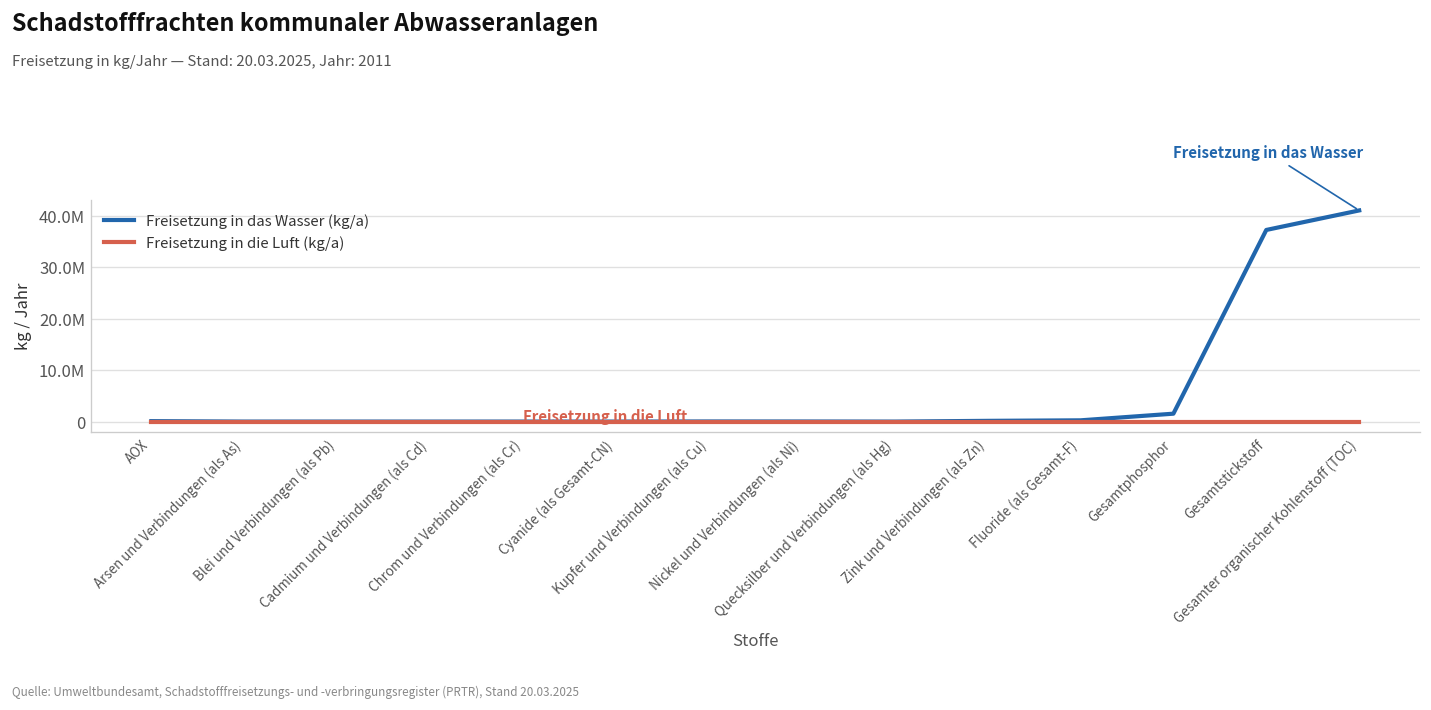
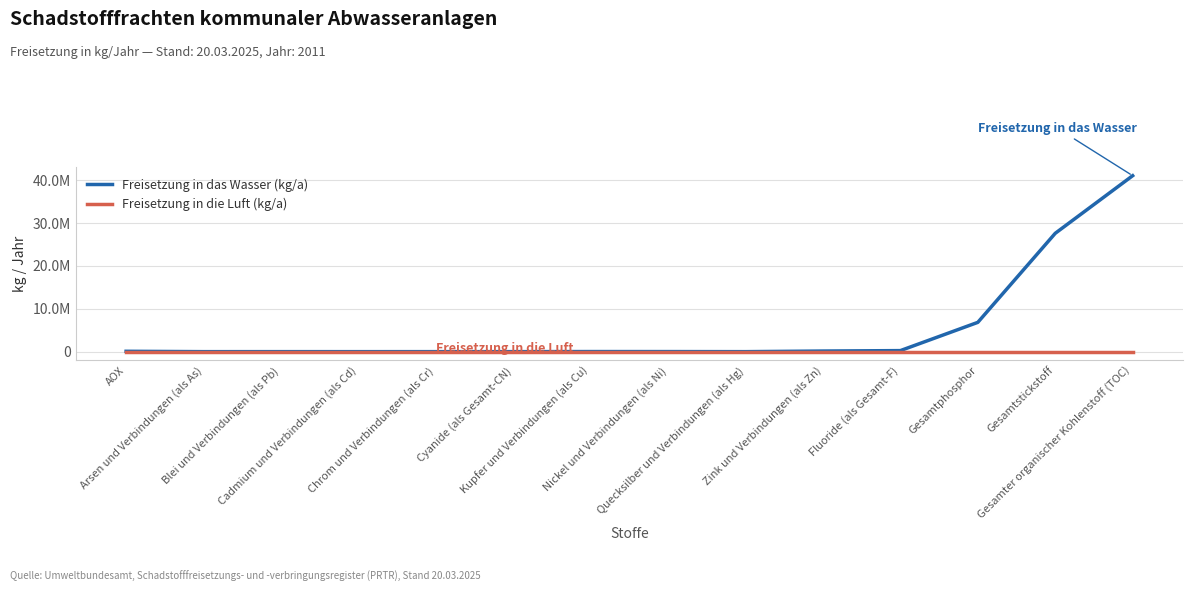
  {
    "Freisetzung in das Wasser (kg/a)": {
-     "Gesamtphosphor": 2000000,
-     "Gesamtstickstoff": 37000000,
+     "Gesamtphosphor": 7000000,
+     "Gesamtstickstoff": 28000000,
      "Gesamter organischer Kohlenstoff (TOC)": 41000000
    },
    "Freisetzung in die Luft (kg/a)": {
      "Gesamtphosphor": 0,
      "Gesamtstickstoff": 0,
      "Gesamter organischer Kohlenstoff (TOC)": 0
    }
  }
